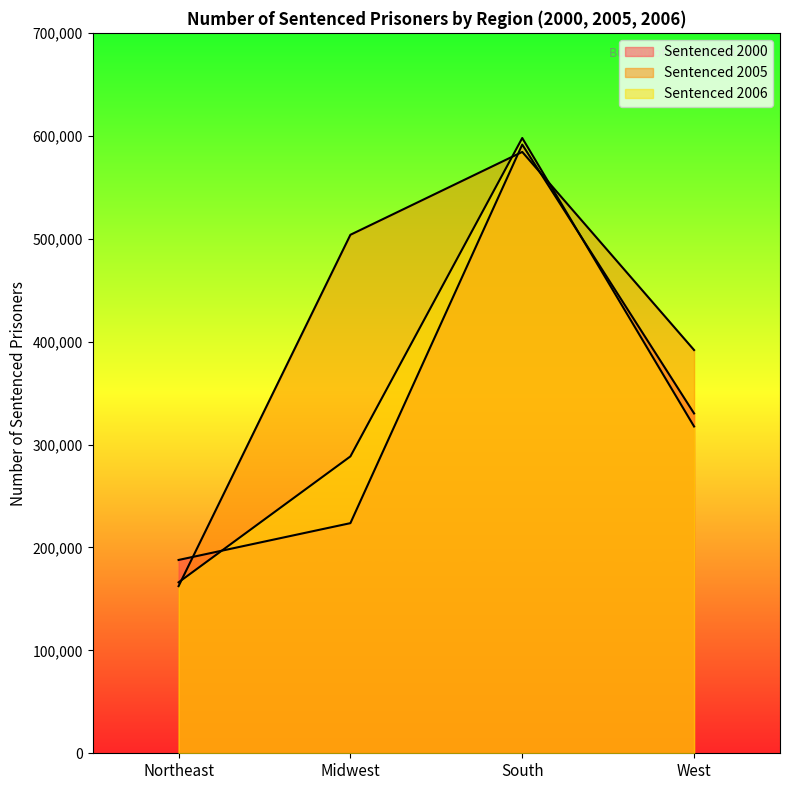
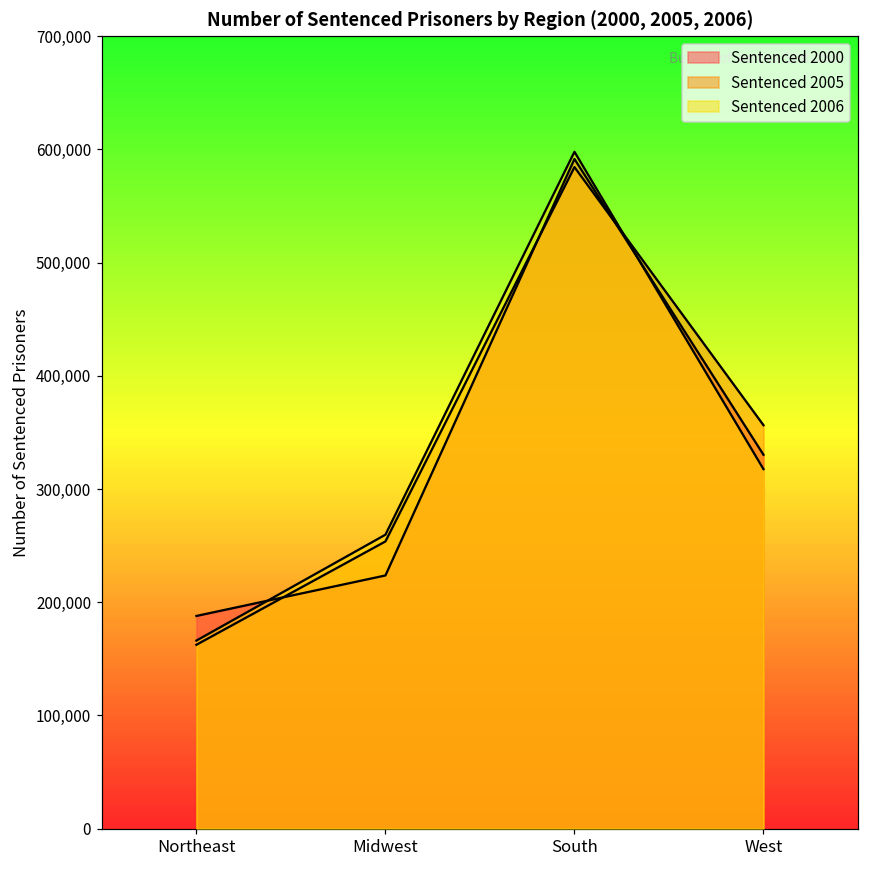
  {
    "Sentenced 2000": {
      "Northeast": "188,000",
      "Midwest": "224,000",
      "South": "591,000",
      "West": "330,000"
    },
    "Sentenced 2005": {
      "Northeast": "162,000",
-     "Midwest": "504,000",
+     "Midwest": "254,000",
      "South": "584,000",
-     "West": "392,000"
+     "West": "356,000"
    },
    "Sentenced 2006": {
      "Northeast": "166,000",
-     "Midwest": "288,000",
+     "Midwest": "260,000",
      "South": "598,000",
      "West": "318,000"
    }
  }
